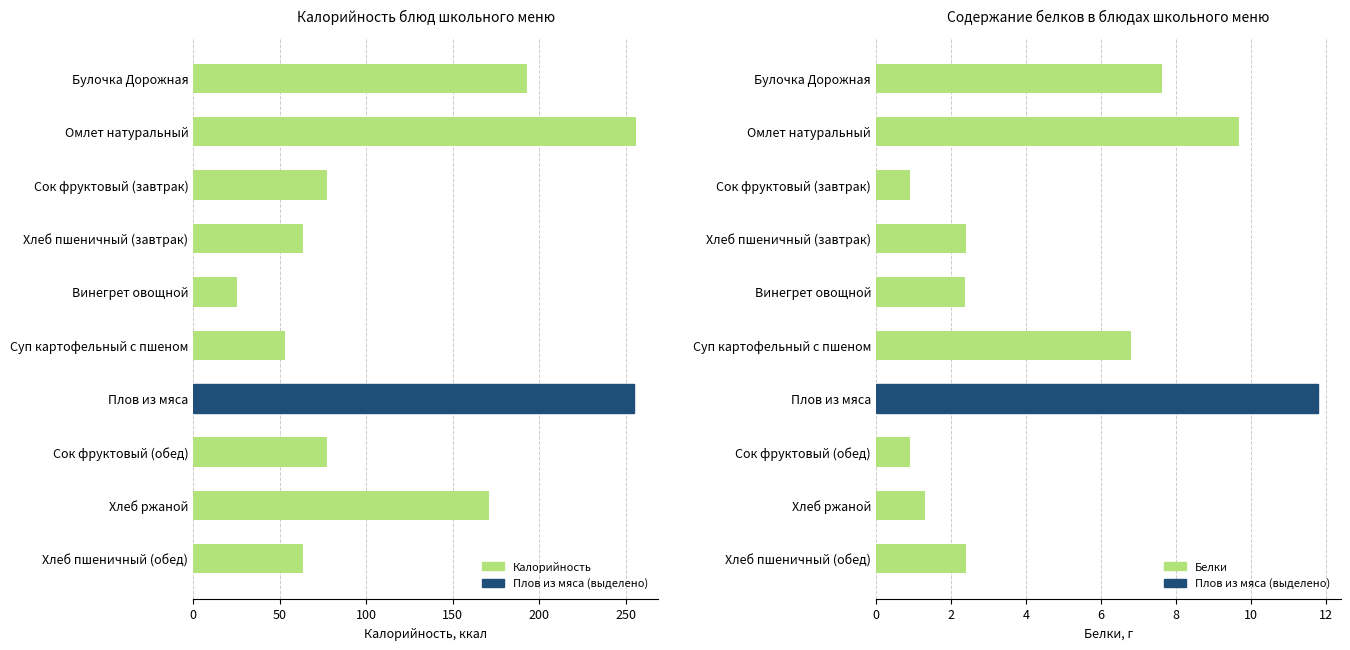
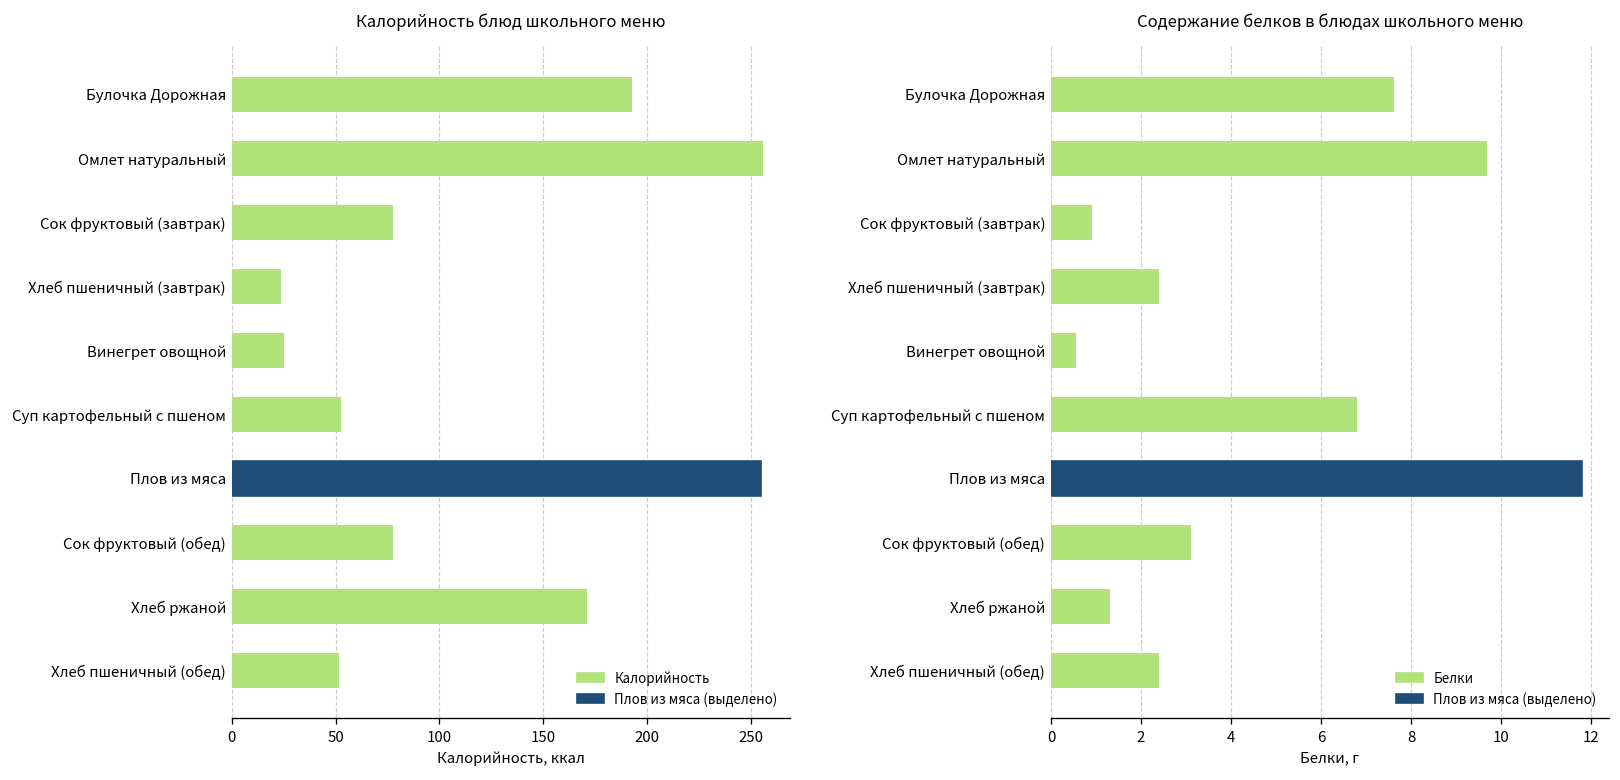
  {
    "Калорийность блюд школьного меню": {
      "Булочка Дорожная": 193,
      "Омлет натуральный": 256,
      "Сок фруктовый (завтрак)": 77,
-     "Хлеб пшеничный (завтрак)": 64,
+     "Хлеб пшеничный (завтрак)": 24,
      "Винегрет овощной": 25,
      "Суп картофельный с пшеном": 53,
      "Плов из мяса": 255,
      "Сок фруктовый (обед)": 77,
      "Хлеб ржаной": 171,
-     "Хлеб пшеничный (обед)": 64
+     "Хлеб пшеничный (обед)": 52
    },
    "Содержание белков в блюдах школьного меню": {
      "Булочка Дорожная": 7.6,
      "Омлет натуральный": 9.7,
      "Сок фруктовый (завтрак)": 0.9,
      "Хлеб пшеничный (завтрак)": 2.4,
-     "Винегрет овощной": 2.4,
+     "Винегрет овощной": 0.6,
      "Суп картофельный с пшеном": 6.8,
      "Плов из мяса": 11.8,
-     "Сок фруктовый (обед)": 0.9,
+     "Сок фруктовый (обед)": 3.1,
      "Хлеб ржаной": 1.3,
      "Хлеб пшеничный (обед)": 2.4
    }
  }
